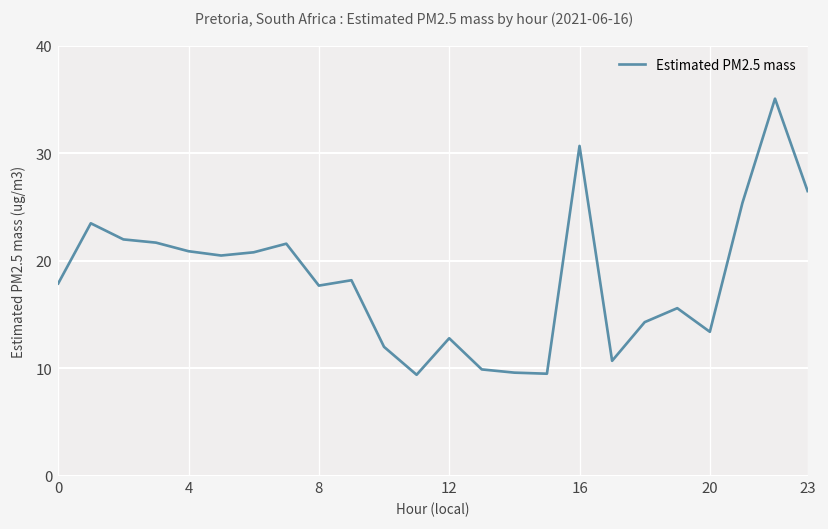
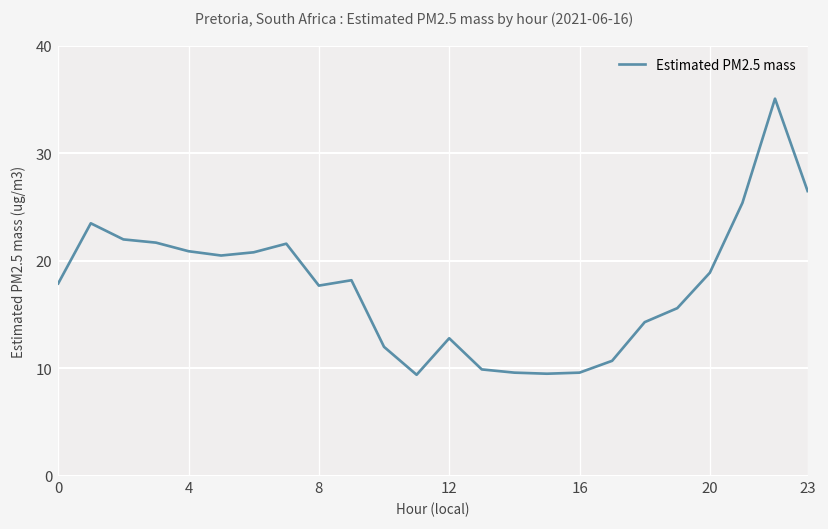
  {
    "0": 18,
    "4": 21,
    "8": 18,
    "12": 13,
-   "16": 31,
-   "20": 13,
+   "16": 10,
+   "20": 19,
    "23": 27
  }
